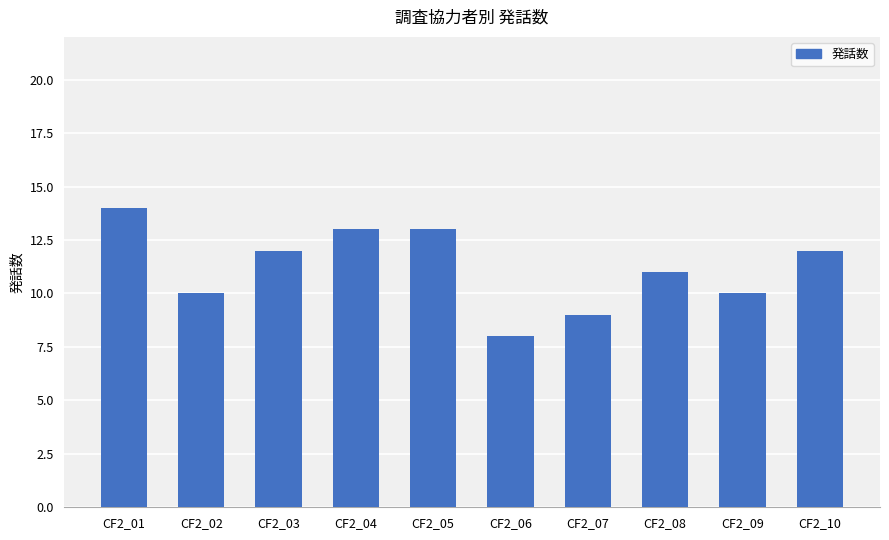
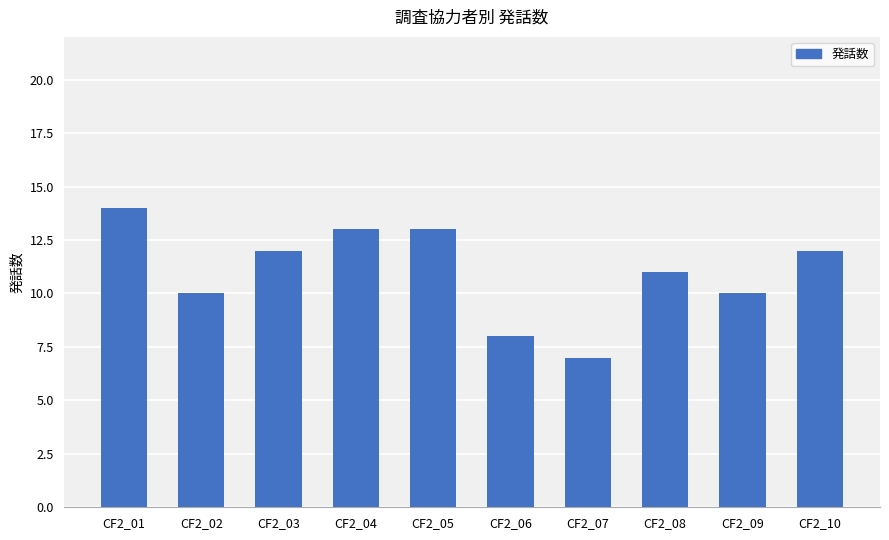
  {
    "CF2_01": 14,
    "CF2_02": 10,
    "CF2_03": 12,
    "CF2_04": 13,
    "CF2_05": 13,
    "CF2_06": 8,
-   "CF2_07": 9,
+   "CF2_07": 7,
    "CF2_08": 11,
    "CF2_09": 10,
    "CF2_10": 12
  }
